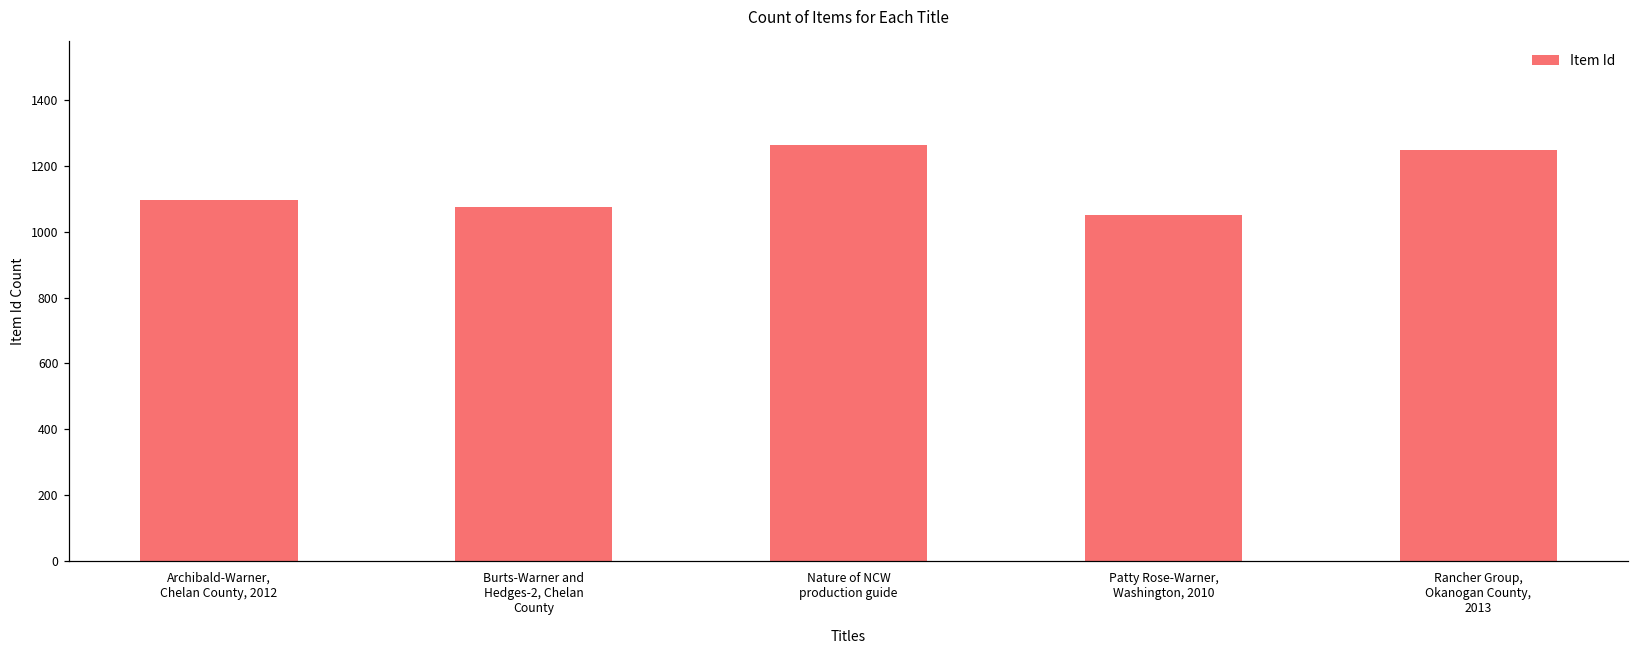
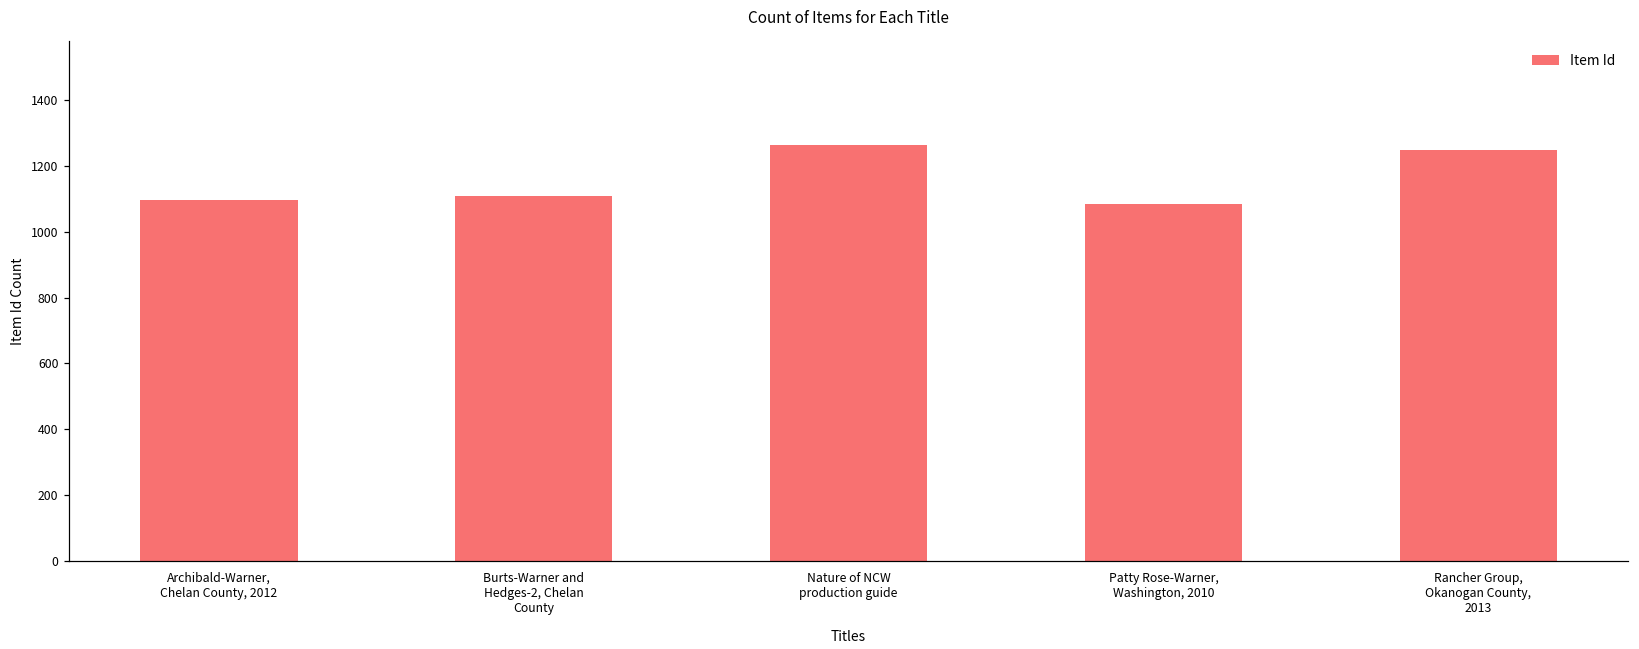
  {
    "Archibald-Warner, Chelan County, 2012": 1100,
-   "Burts-Warner and Hedges-2, Chelan County": 1080,
+   "Burts-Warner and Hedges-2, Chelan County": 1110,
    "Nature of NCW production guide": 1260,
-   "Patty Rose-Warner, Washington, 2010": 1050,
+   "Patty Rose-Warner, Washington, 2010": 1080,
    "Rancher Group, Okanogan County, 2013": 1250
  }
